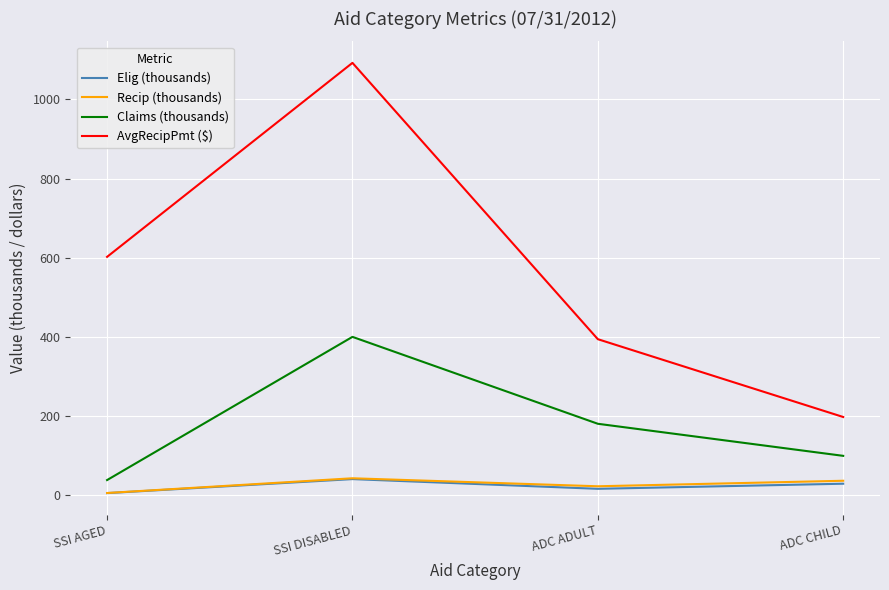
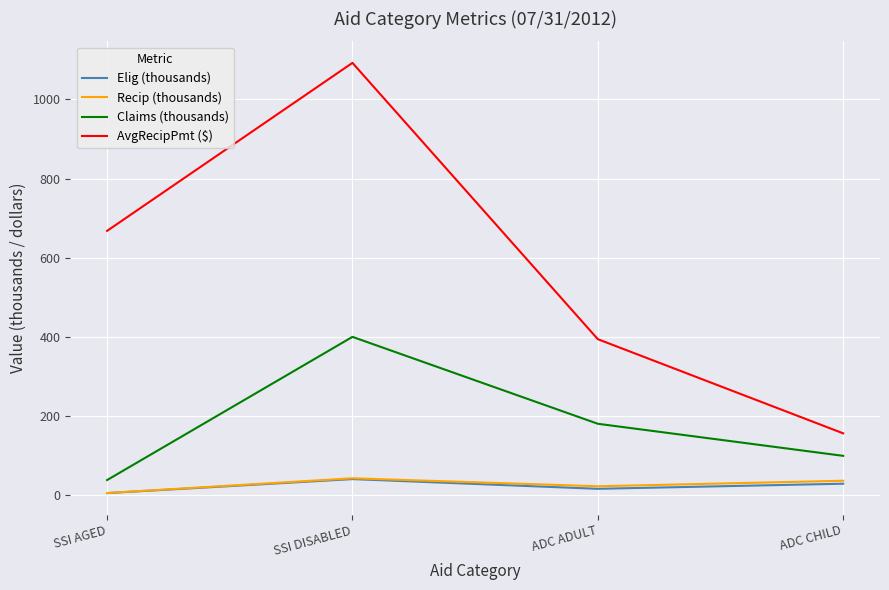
  {
    "Elig (thousands)": {
      "ADC CHILD": 30
    },
    "Recip (thousands)": {
      "ADC CHILD": 40
    },
    "Claims (thousands)": {
      "SSI AGED": 40,
      "SSI DISABLED": 400,
      "ADC ADULT": 180,
      "ADC CHILD": 100
    },
    "AvgRecipPmt ($)": {
-     "SSI AGED": 600,
+     "SSI AGED": 670,
      "SSI DISABLED": 1090,
      "ADC ADULT": 390,
-     "ADC CHILD": 200
+     "ADC CHILD": 160
    }
  }
